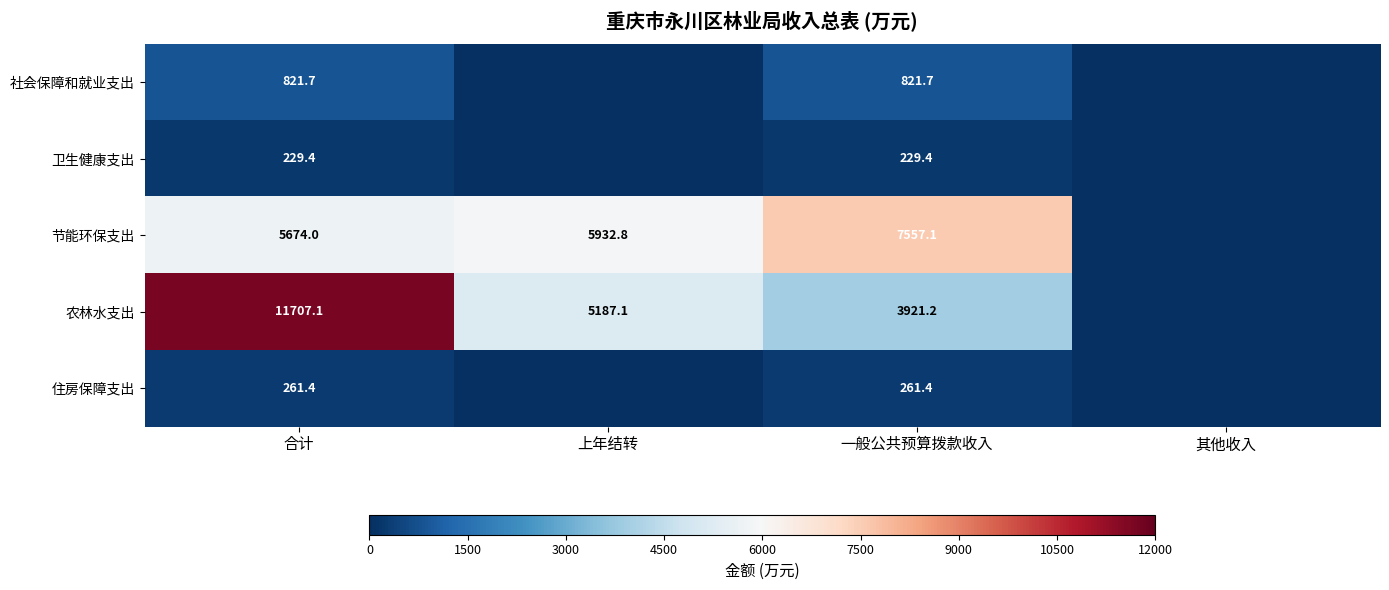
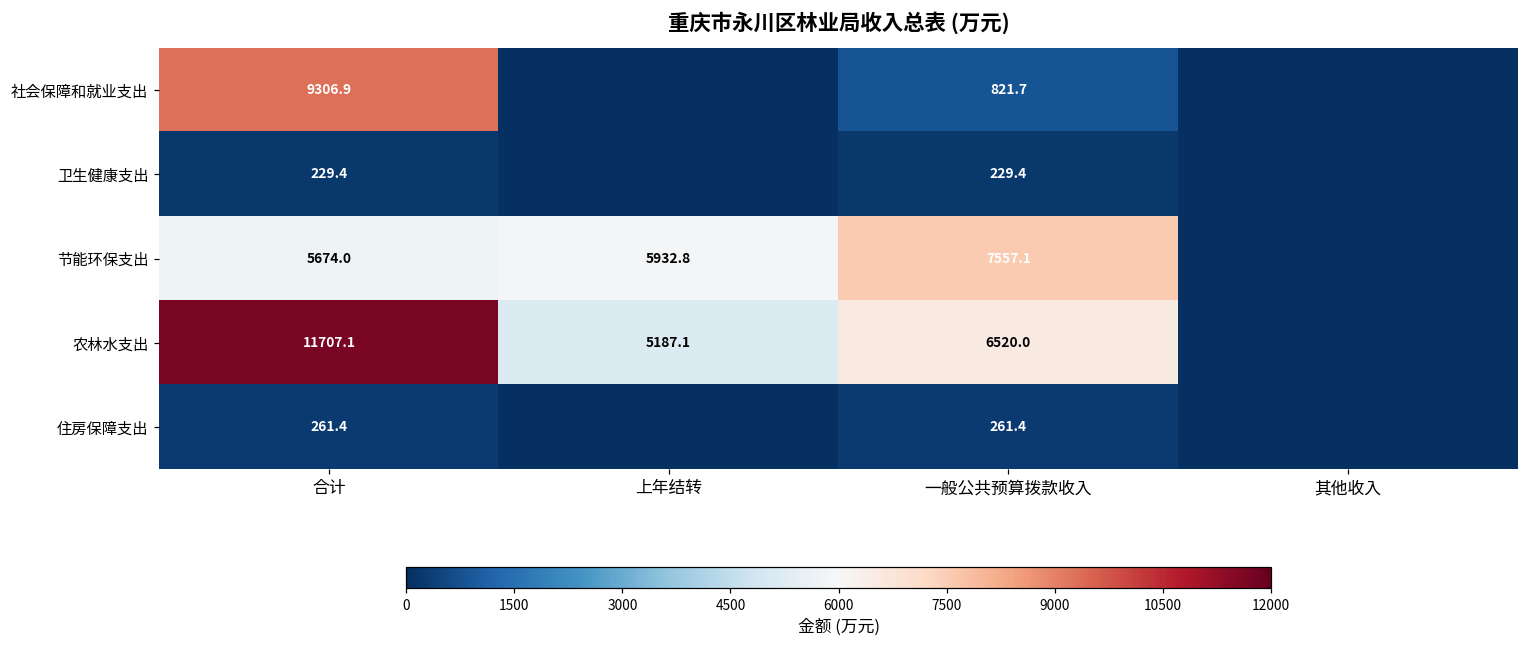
  {
    "社会保障和就业支出": {
-     "合计": 821.7,
+     "合计": 9306.9,
      "一般公共预算拨款收入": 821.7
    },
    "卫生健康支出": {
      "合计": 229.4,
      "一般公共预算拨款收入": 229.4
    },
    "节能环保支出": {
      "合计": 5674.0,
      "上年结转": 5932.8,
      "一般公共预算拨款收入": 7557.1
    },
    "农林水支出": {
      "合计": 11707.1,
      "上年结转": 5187.1,
-     "一般公共预算拨款收入": 3921.2
+     "一般公共预算拨款收入": 6520.0
    },
    "住房保障支出": {
      "合计": 261.4,
      "一般公共预算拨款收入": 261.4
    }
  }
